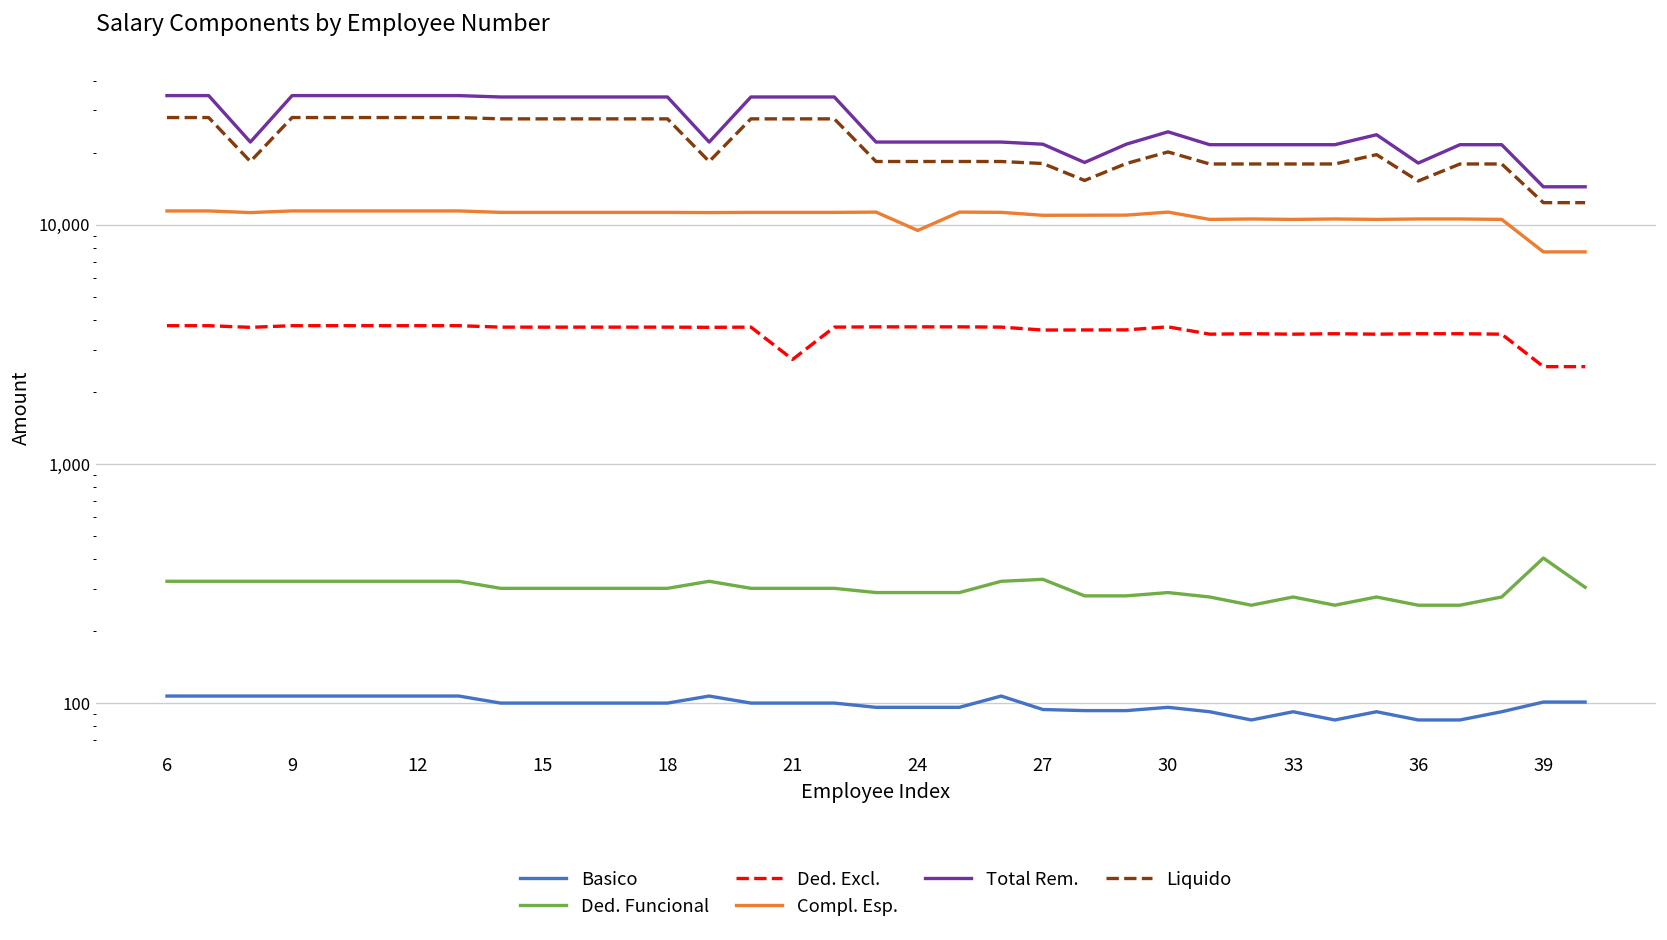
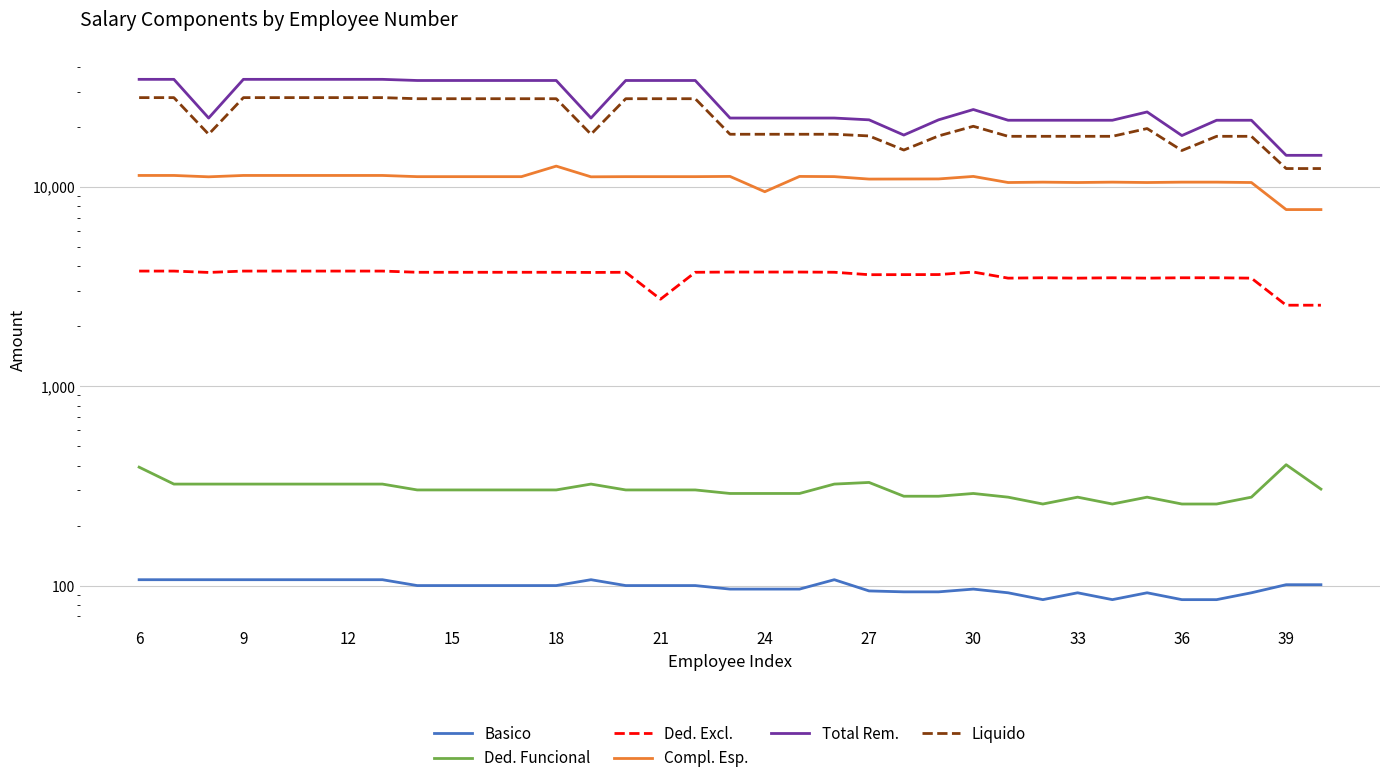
  {
    "Basico": {
      "6": "110",
      "9": "110",
      "12": "110",
      "15": "100",
      "18": "100",
      "21": "100",
      "24": "100",
      "27": "90",
      "30": "100",
      "33": "90",
      "36": "85",
      "39": "100"
    },
    "Ded. Funcional": {
-     "6": "320",
+     "6": "390",
      "9": "320",
      "12": "320",
      "15": "300",
      "18": "300",
      "21": "300",
      "24": "290",
      "27": "330",
      "30": "290",
      "33": "280",
      "36": "260",
      "39": "400"
    },
    "Ded. Excl.": {
      "6": "3,800",
      "9": "3,800",
      "12": "3,800",
      "15": "3,700",
      "18": "3,700",
      "21": "2,700",
      "24": "3,700",
      "27": "3,600",
      "30": "3,700",
      "33": "3,500",
      "36": "3,500",
      "39": "2,500"
    },
    "Compl. Esp.": {
      "6": "11,000",
      "9": "11,000",
      "12": "11,000",
      "15": "11,000",
-     "18": "11,000",
+     "18": "13,000",
      "21": "11,000",
      "24": "9,000",
      "27": "11,000",
      "30": "11,000",
      "33": "11,000",
      "36": "11,000",
      "39": "7,700"
    },
    "Total Rem.": {
      "6": "35,000",
      "9": "35,000",
      "12": "35,000",
      "15": "34,000",
      "18": "34,000",
      "21": "34,000",
      "24": "22,000",
      "27": "22,000",
      "30": "24,000",
      "33": "22,000",
      "36": "18,000",
      "39": "14,000"
    },
    "Liquido": {
      "6": "28,000",
      "9": "28,000",
      "12": "28,000",
      "15": "28,000",
      "18": "28,000",
      "21": "28,000",
      "24": "18,000",
      "27": "18,000",
      "30": "20,000",
      "33": "18,000",
      "36": "15,000",
      "39": "12,000"
    }
  }
